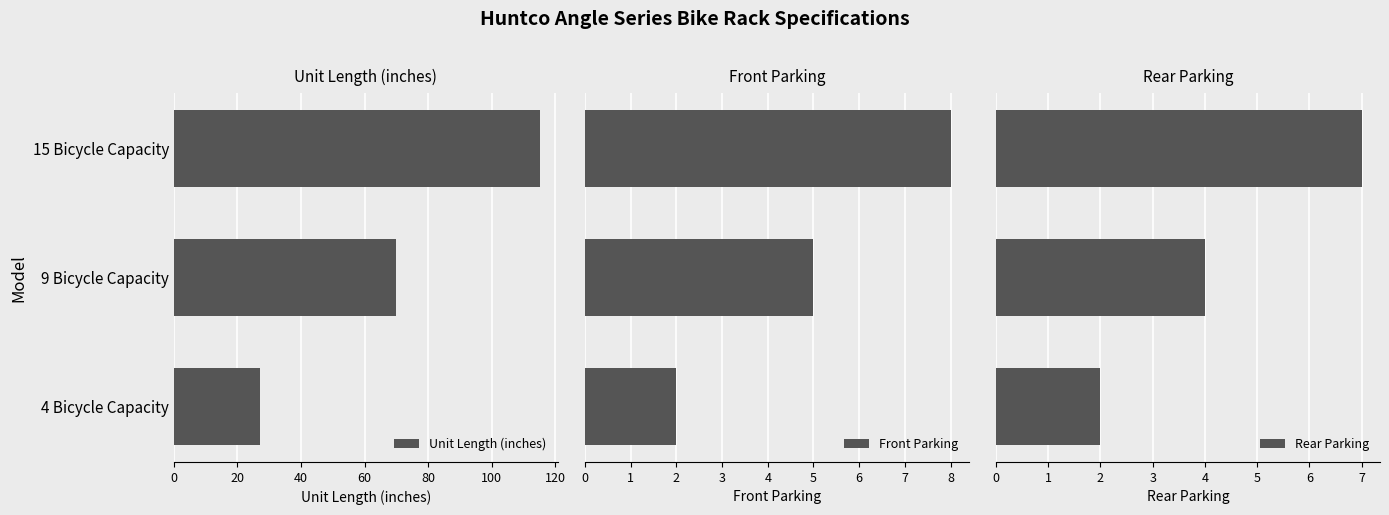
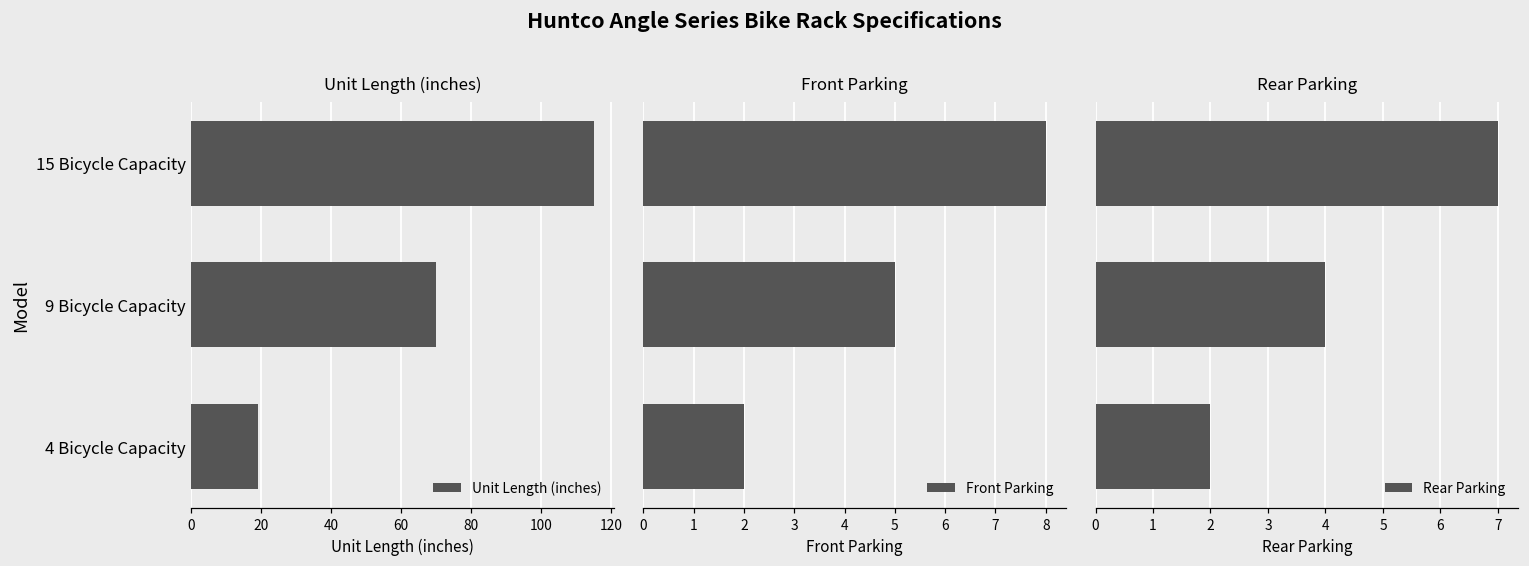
  {
    "Unit Length (inches)": {
      "15 Bicycle Capacity": 115,
      "9 Bicycle Capacity": 70,
-     "4 Bicycle Capacity": 27
+     "4 Bicycle Capacity": 19
    }
  }
